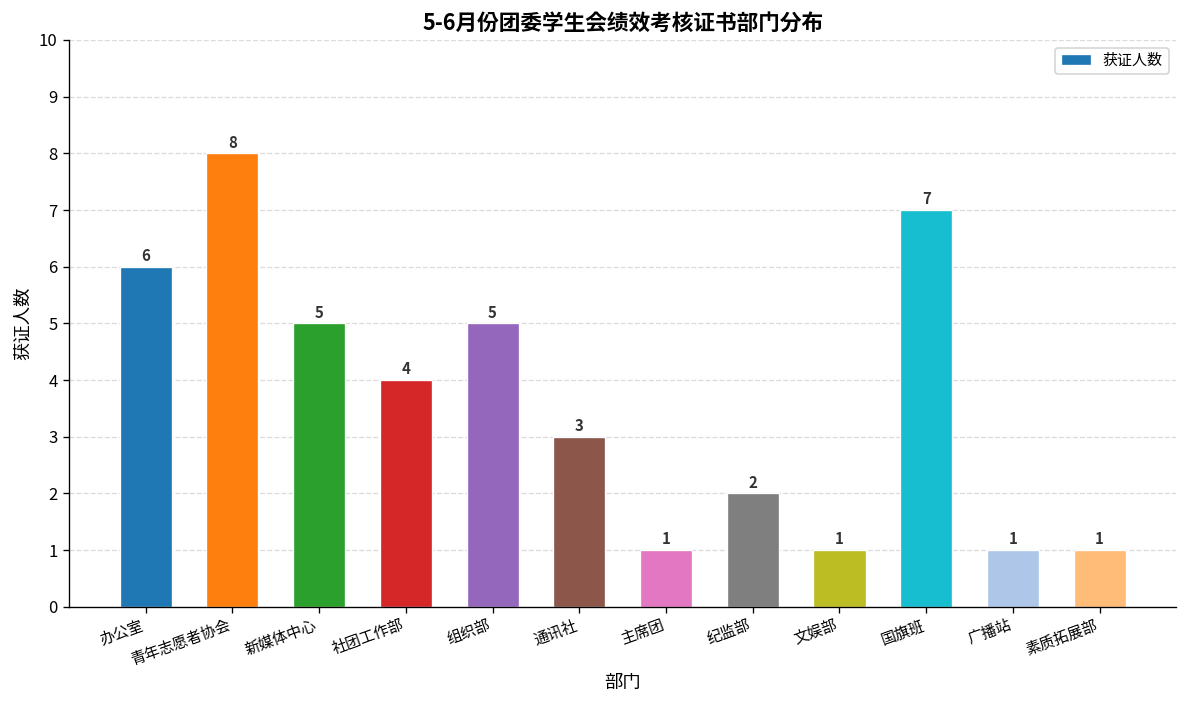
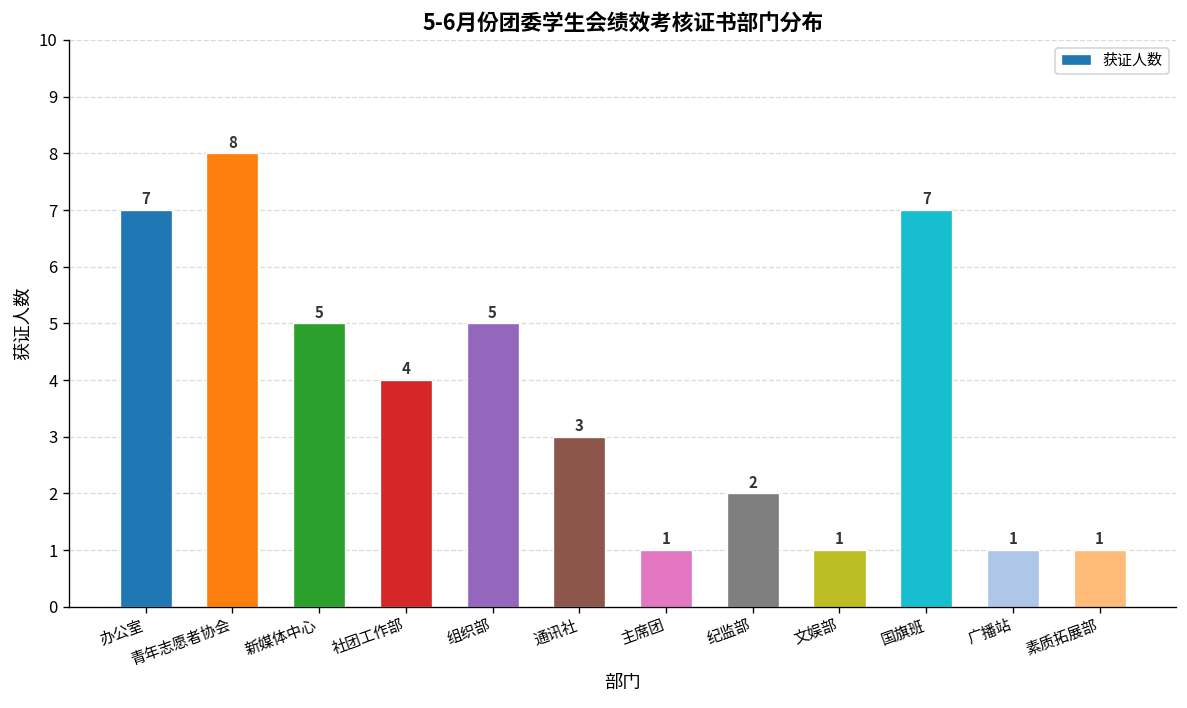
  {
-   "办公室": 6,
+   "办公室": 7,
    "青年志愿者协会": 8,
    "新媒体中心": 5,
    "社团工作部": 4,
    "组织部": 5,
    "通讯社": 3,
    "主席团": 1,
    "纪监部": 2,
    "文娱部": 1,
    "国旗班": 7,
    "广播站": 1,
    "素质拓展部": 1
  }
